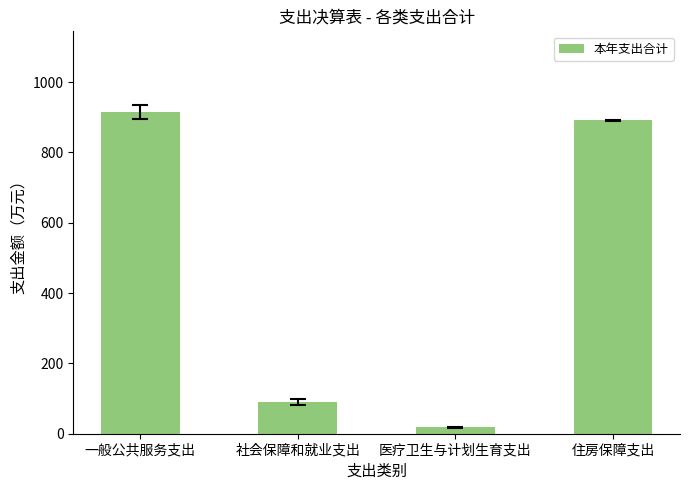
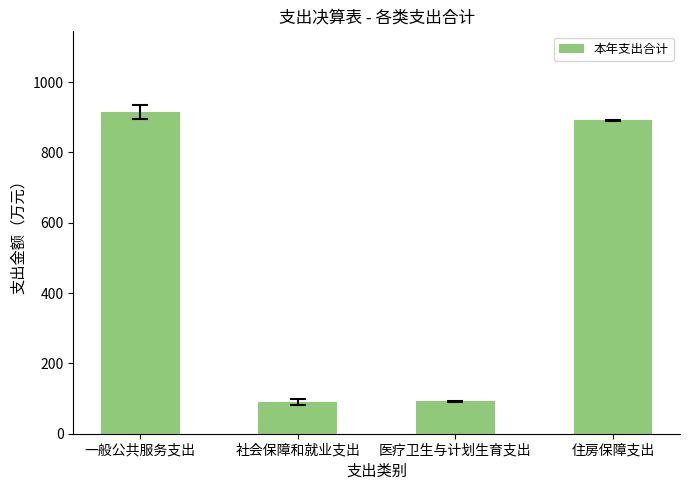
  {
    "本年支出合计": {
      "一般公共服务支出": 920,
      "社会保障和就业支出": 90,
-     "医疗卫生与计划生育支出": 20,
+     "医疗卫生与计划生育支出": 90,
      "住房保障支出": 890
    }
  }
